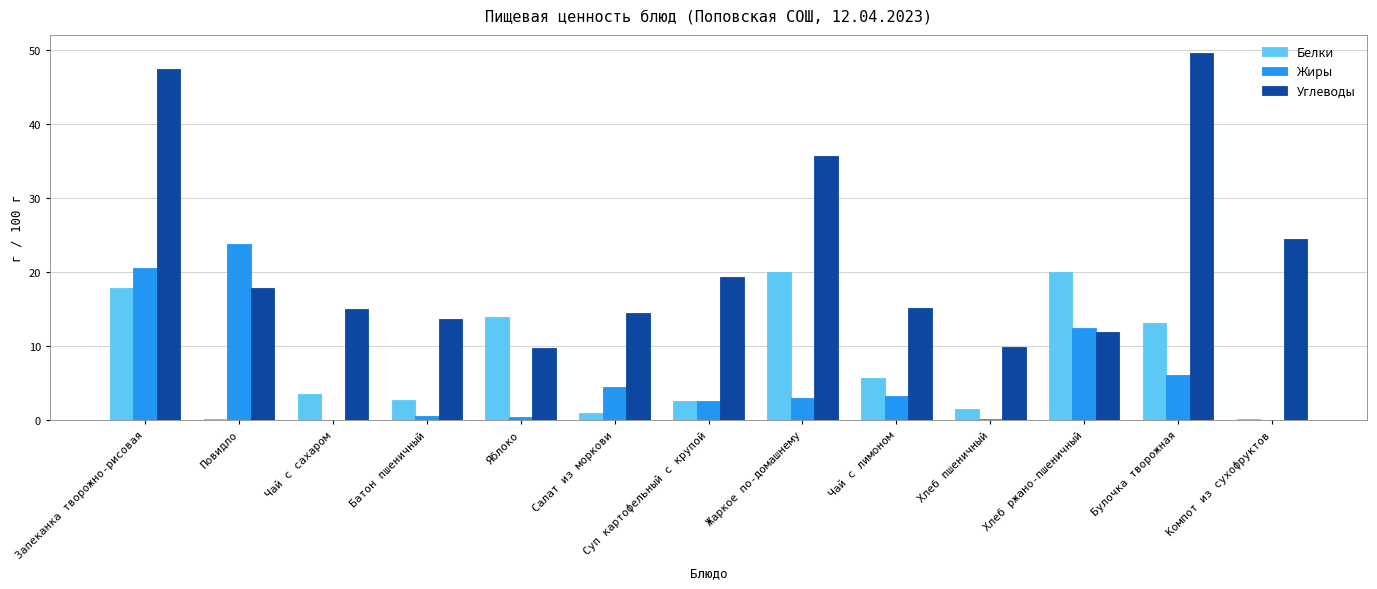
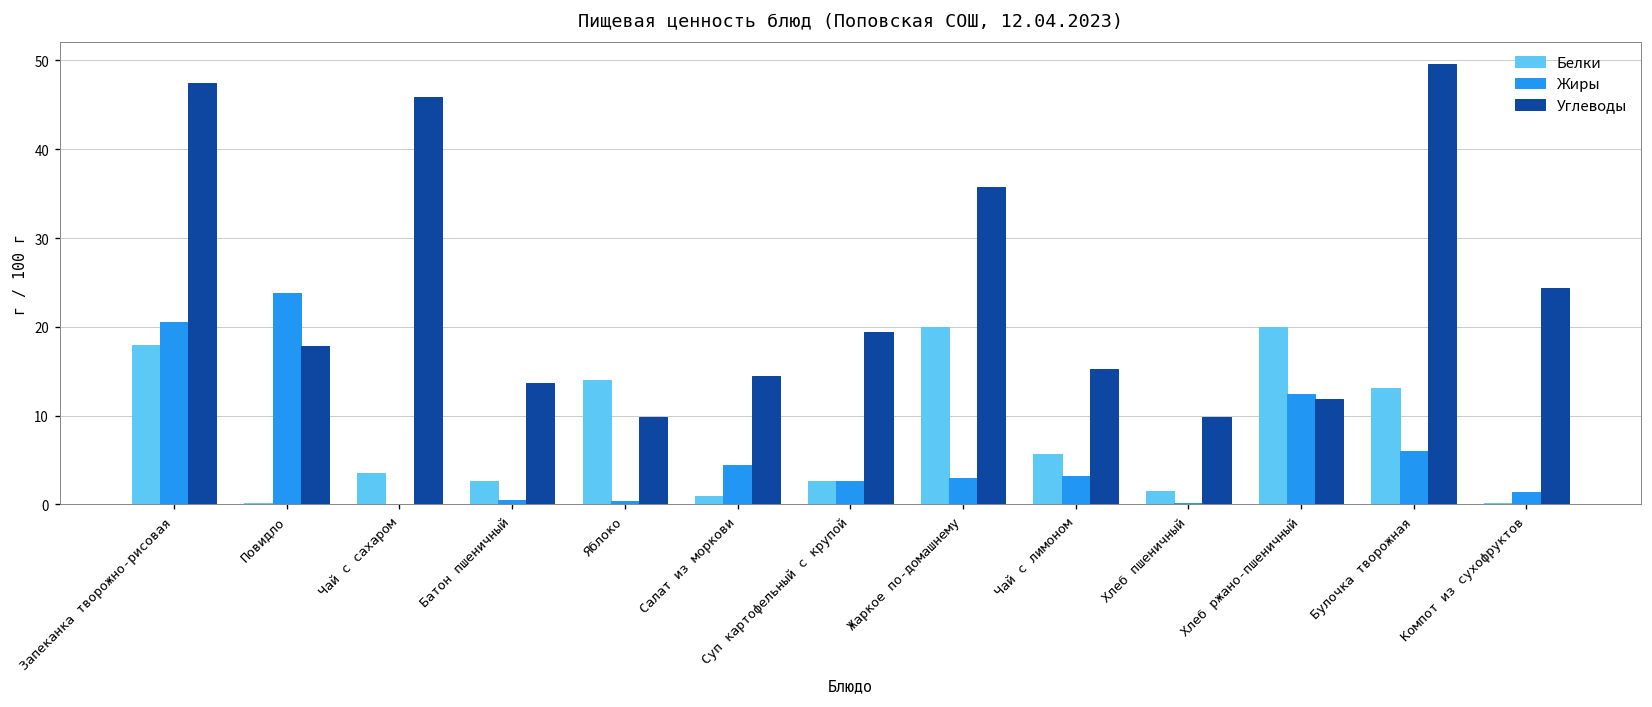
  {
    "Белки": {
      "Запеканка творожно-рисовая": 18,
      "Чай с сахаром": 4,
      "Батон пшеничный": 3,
      "Яблоко": 14,
      "Салат из моркови": 1,
      "Суп картофельный с крупой": 3,
      "Жаркое по-домашнему": 20,
      "Чай с лимоном": 6,
      "Хлеб пшеничный": 2,
      "Хлеб ржано-пшеничный": 20,
      "Булочка творожная": 13
    },
    "Жиры": {
      "Запеканка творожно-рисовая": 21,
      "Повидло": 24,
      "Батон пшеничный": 1,
      "Яблоко": 0,
      "Салат из моркови": 5,
      "Суп картофельный с крупой": 3,
      "Жаркое по-домашнему": 3,
      "Чай с лимоном": 3,
      "Хлеб ржано-пшеничный": 12,
      "Булочка творожная": 6,
-     "Компот из сухофруктов": 0
+     "Компот из сухофруктов": 1
    },
    "Углеводы": {
      "Запеканка творожно-рисовая": 48,
      "Повидло": 18,
-     "Чай с сахаром": 15,
+     "Чай с сахаром": 46,
      "Батон пшеничный": 14,
      "Яблоко": 10,
      "Салат из моркови": 15,
      "Суп картофельный с крупой": 19,
      "Жаркое по-домашнему": 36,
      "Чай с лимоном": 15,
      "Хлеб пшеничный": 10,
      "Хлеб ржано-пшеничный": 12,
      "Булочка творожная": 50,
      "Компот из сухофруктов": 24
    }
  }
